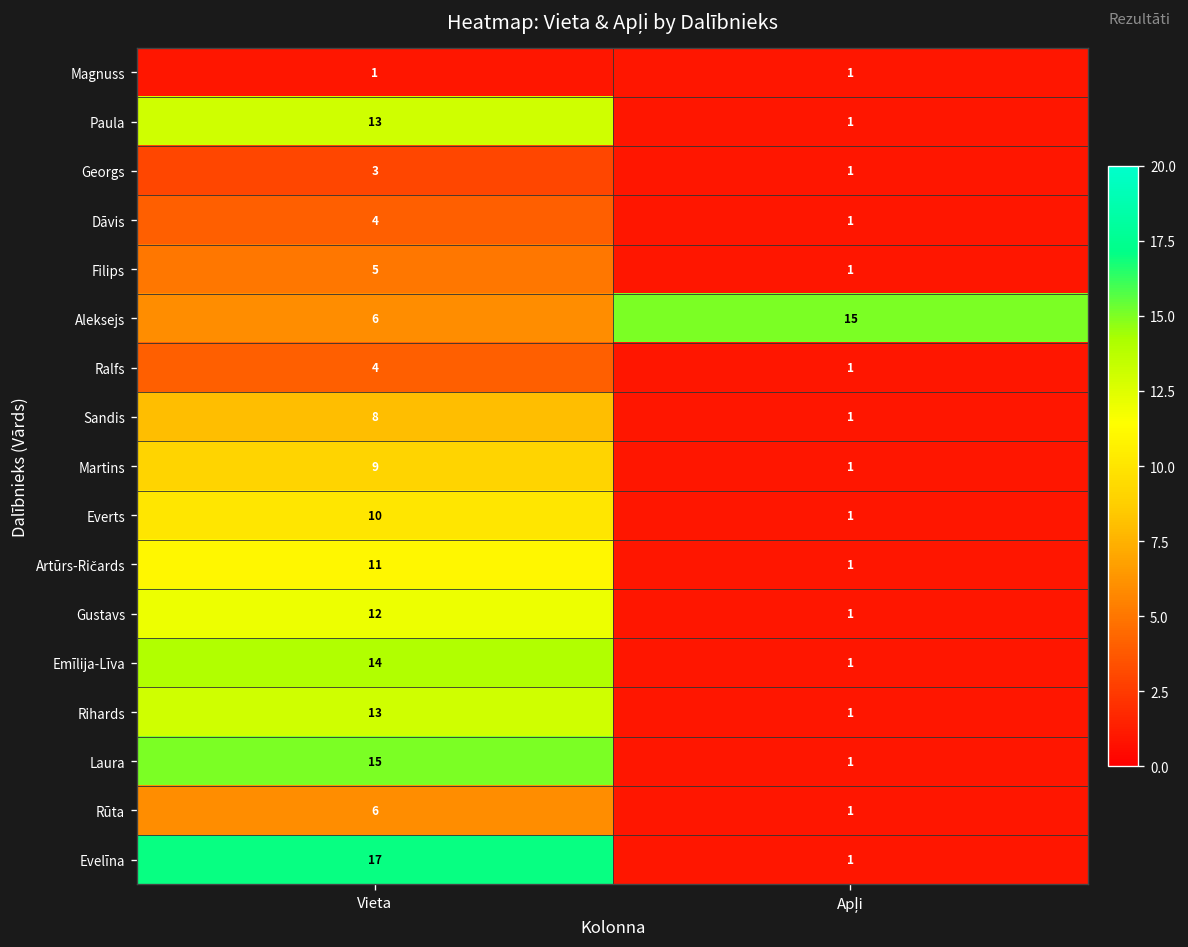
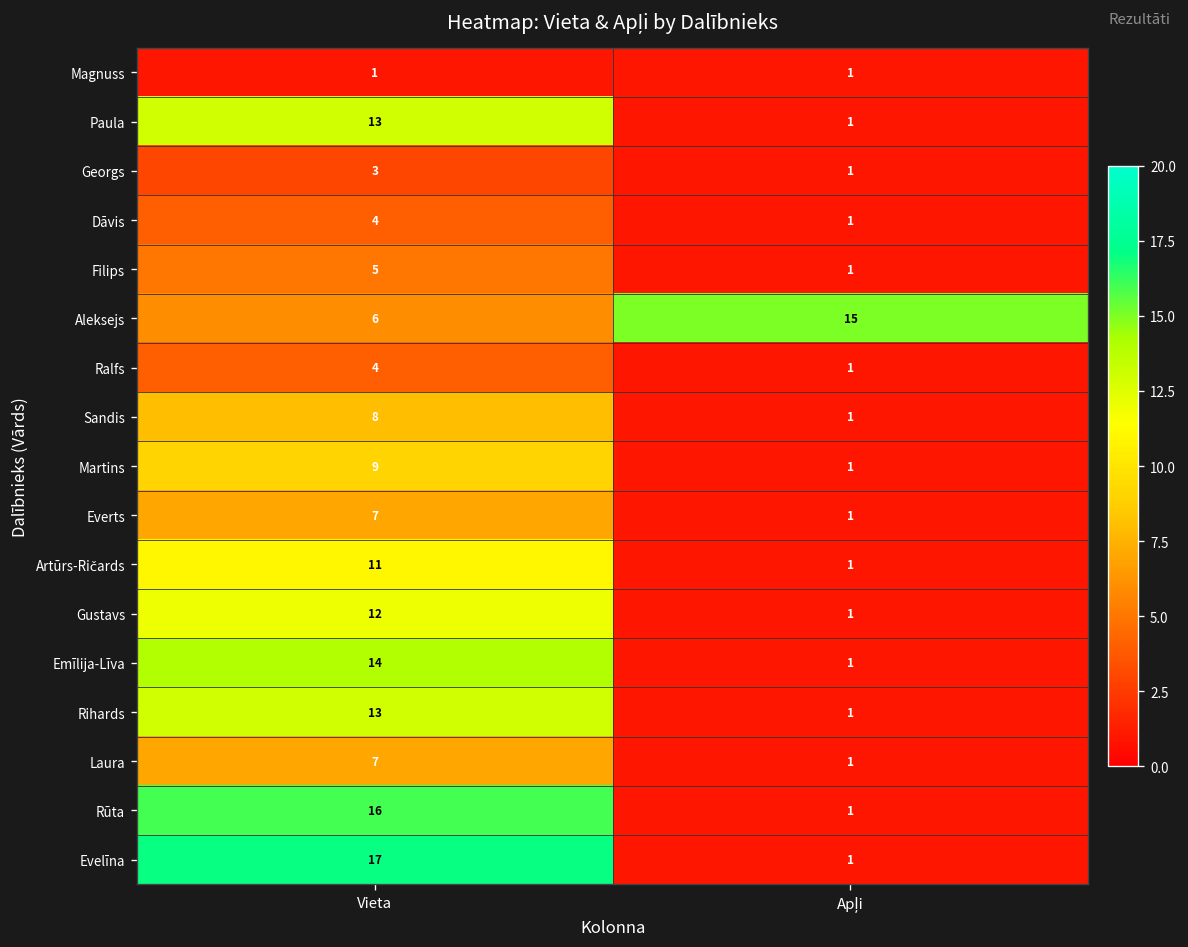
  {
    "Magnuss": {
      "Vieta": 1,
      "Apļi": 1
    },
    "Paula": {
      "Vieta": 13,
      "Apļi": 1
    },
    "Georgs": {
      "Vieta": 3,
      "Apļi": 1
    },
    "Dāvis": {
      "Vieta": 4,
      "Apļi": 1
    },
    "Filips": {
      "Vieta": 5,
      "Apļi": 1
    },
    "Aleksejs": {
      "Vieta": 6,
      "Apļi": 15
    },
    "Ralfs": {
      "Vieta": 4,
      "Apļi": 1
    },
    "Sandis": {
      "Vieta": 8,
      "Apļi": 1
    },
    "Martins": {
      "Vieta": 9,
      "Apļi": 1
    },
    "Everts": {
-     "Vieta": 10,
+     "Vieta": 7,
      "Apļi": 1
    },
    "Artūrs-Ričards": {
      "Vieta": 11,
      "Apļi": 1
    },
    "Gustavs": {
      "Vieta": 12,
      "Apļi": 1
    },
    "Emīlija-Līva": {
      "Vieta": 14,
      "Apļi": 1
    },
    "Rihards": {
      "Vieta": 13,
      "Apļi": 1
    },
    "Laura": {
-     "Vieta": 15,
+     "Vieta": 7,
      "Apļi": 1
    },
    "Rūta": {
-     "Vieta": 6,
+     "Vieta": 16,
      "Apļi": 1
    },
    "Evelīna": {
      "Vieta": 17,
      "Apļi": 1
    }
  }
